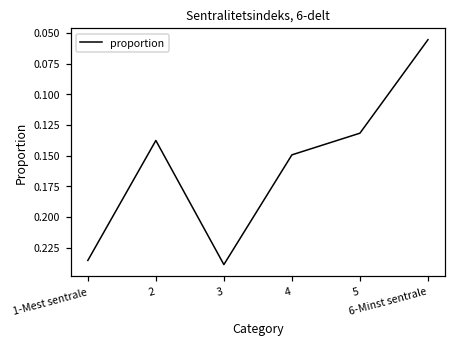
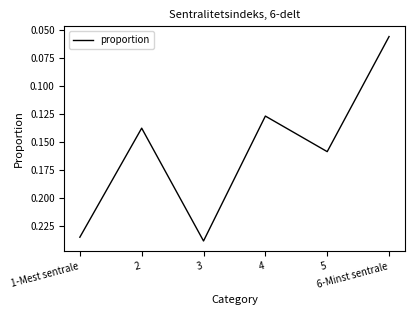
  {
    "1-Mest sentrale": 0.235,
    "2": 0.138,
    "3": 0.239,
-   "4": 0.149,
-   "5": 0.132,
+   "4": 0.127,
+   "5": 0.159,
    "6-Minst sentrale": 0.056
  }
